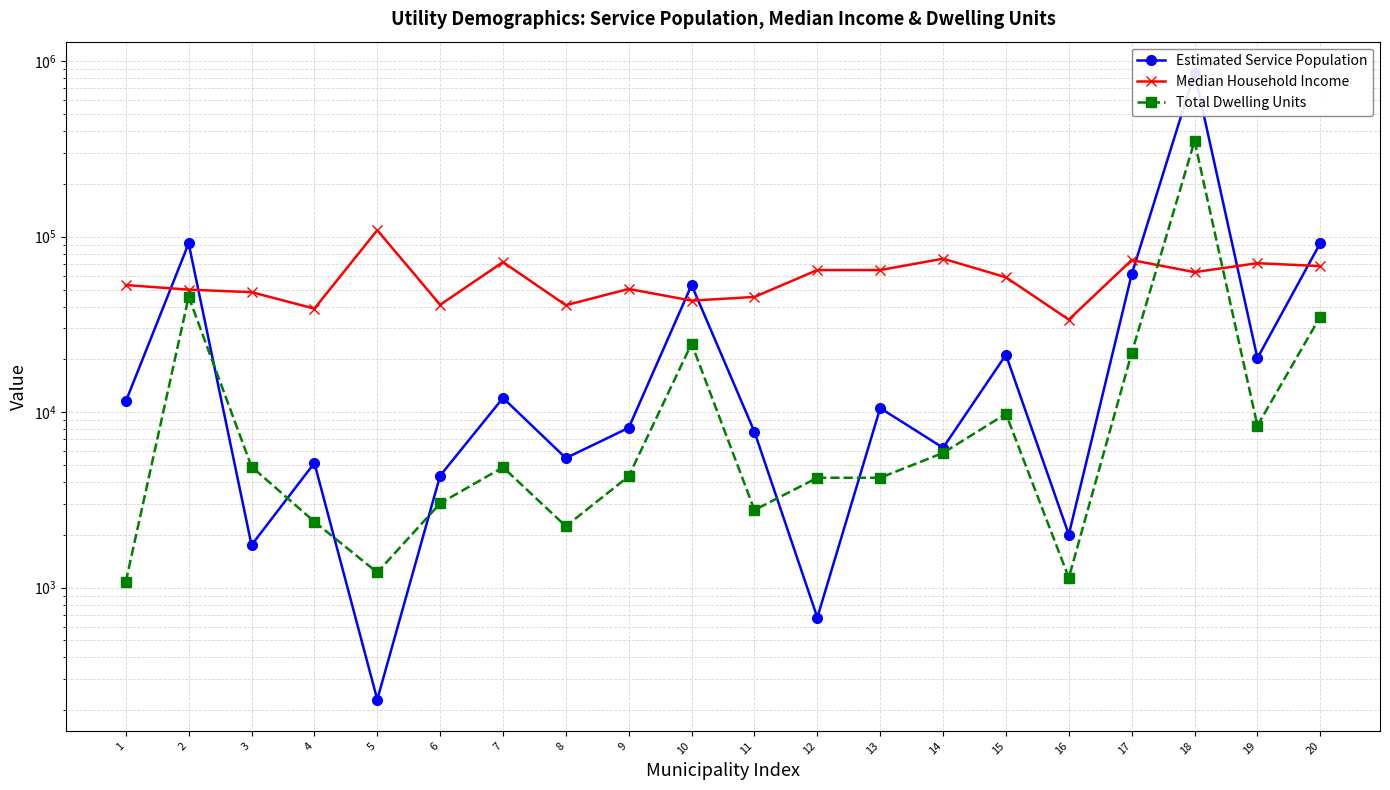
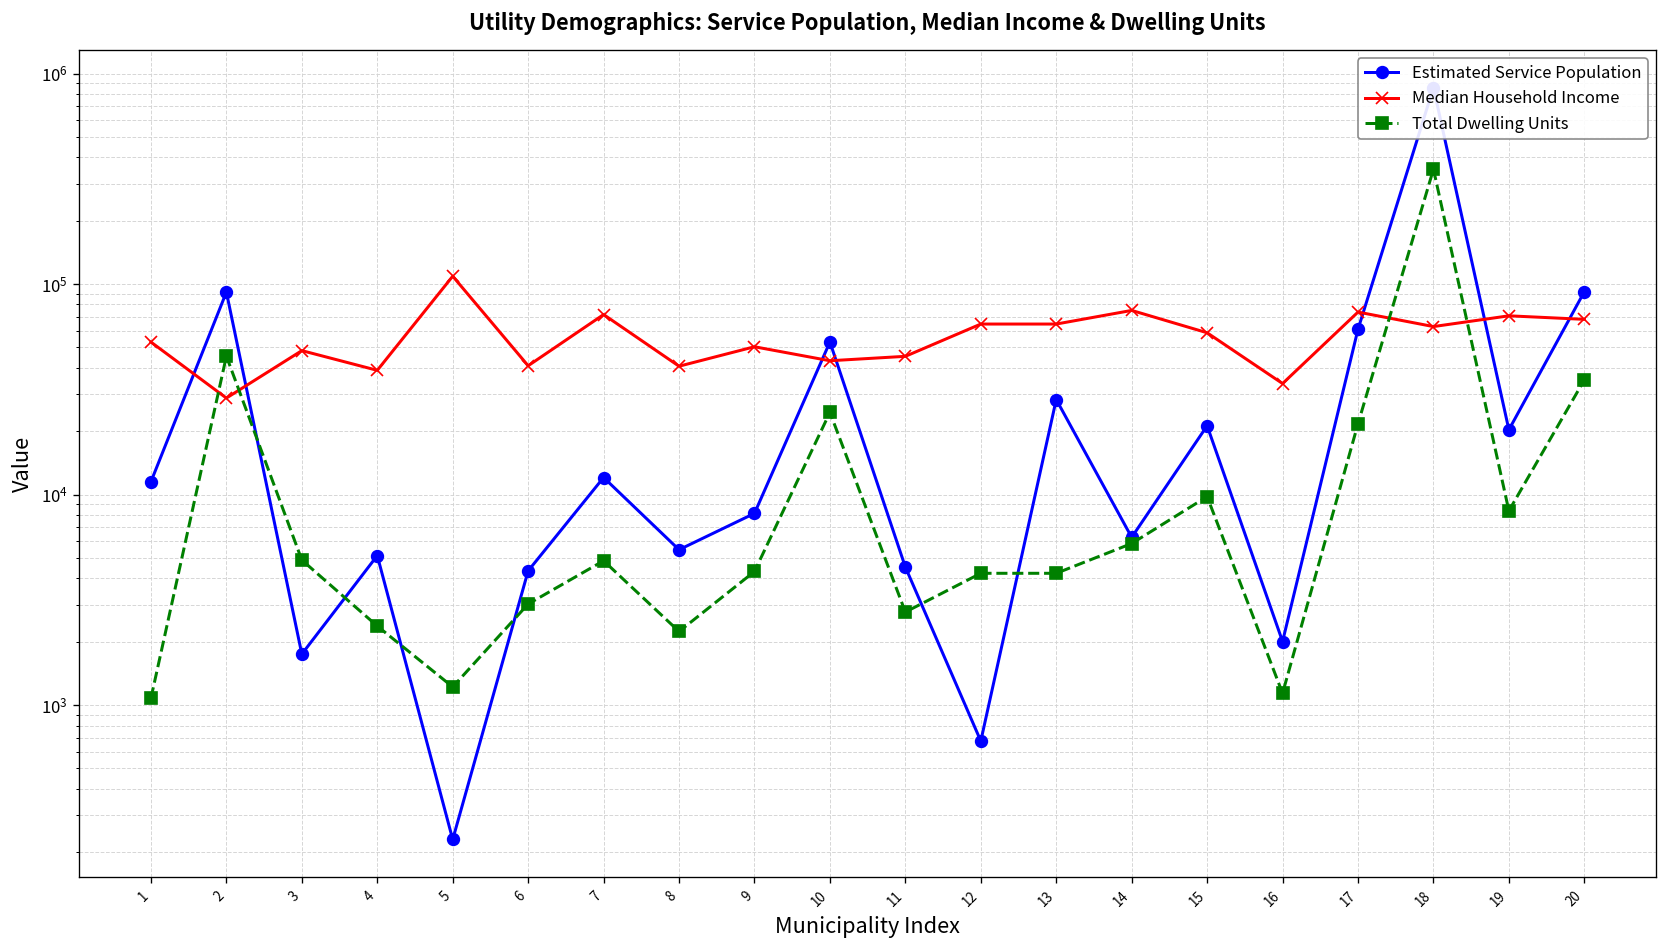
  {
    "Estimated Service Population": {
      "1": 12000,
      "2": 90000,
      "3": 1700,
      "4": 5100,
      "5": 230,
      "6": 4300,
      "7": 12000,
      "8": 5500,
      "9": 8000,
      "10": 53000,
-     "11": 8000,
+     "11": 4500,
      "12": 680,
-     "13": 11000,
+     "13": 28000,
      "14": 6300,
      "15": 21000,
      "16": 2000,
      "17": 61000,
      "19": 20000,
      "20": 90000
    },
    "Median Household Income": {
      "1": 53000,
-     "2": 50000,
+     "2": 29000,
      "3": 48000,
      "4": 39000,
      "5": 110000,
      "6": 41000,
      "7": 72000,
      "8": 41000,
      "9": 50000,
      "10": 43000,
      "11": 45000,
      "12": 65000,
      "13": 65000,
      "14": 75000,
      "15": 59000,
      "16": 34000,
      "17": 74000,
      "18": 63000,
      "19": 71000,
      "20": 68000
    },
    "Total Dwelling Units": {
      "1": 1100,
      "2": 45000,
      "3": 4900,
      "4": 2400,
      "5": 1200,
      "6": 3000,
      "7": 4800,
      "8": 2200,
      "9": 4300,
      "10": 25000,
      "11": 2800,
      "12": 4200,
      "13": 4200,
      "14": 5900,
      "15": 10000,
      "16": 1100,
      "17": 22000,
      "18": 350000,
      "19": 8000,
      "20": 35000
    }
  }
